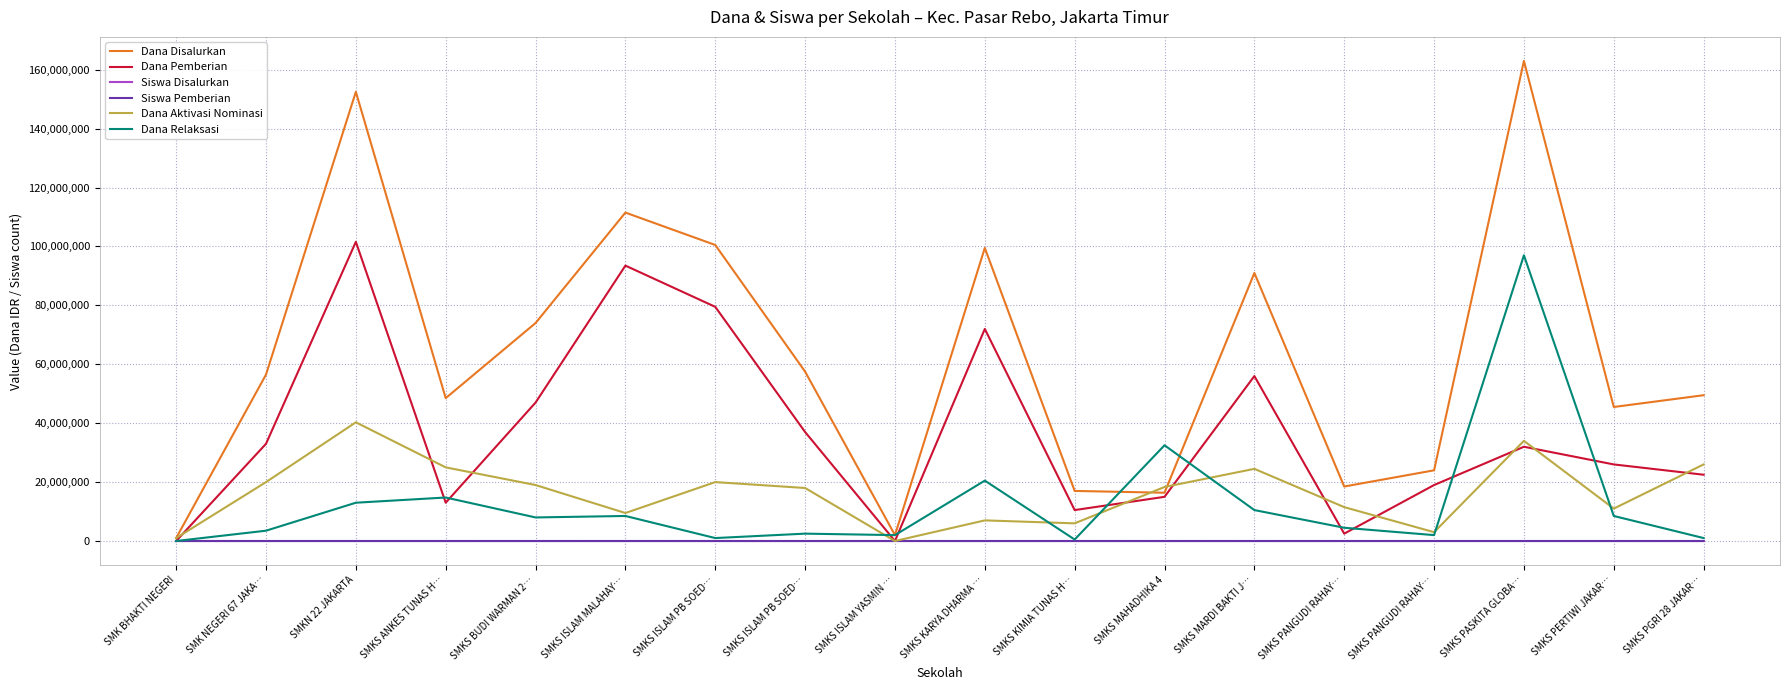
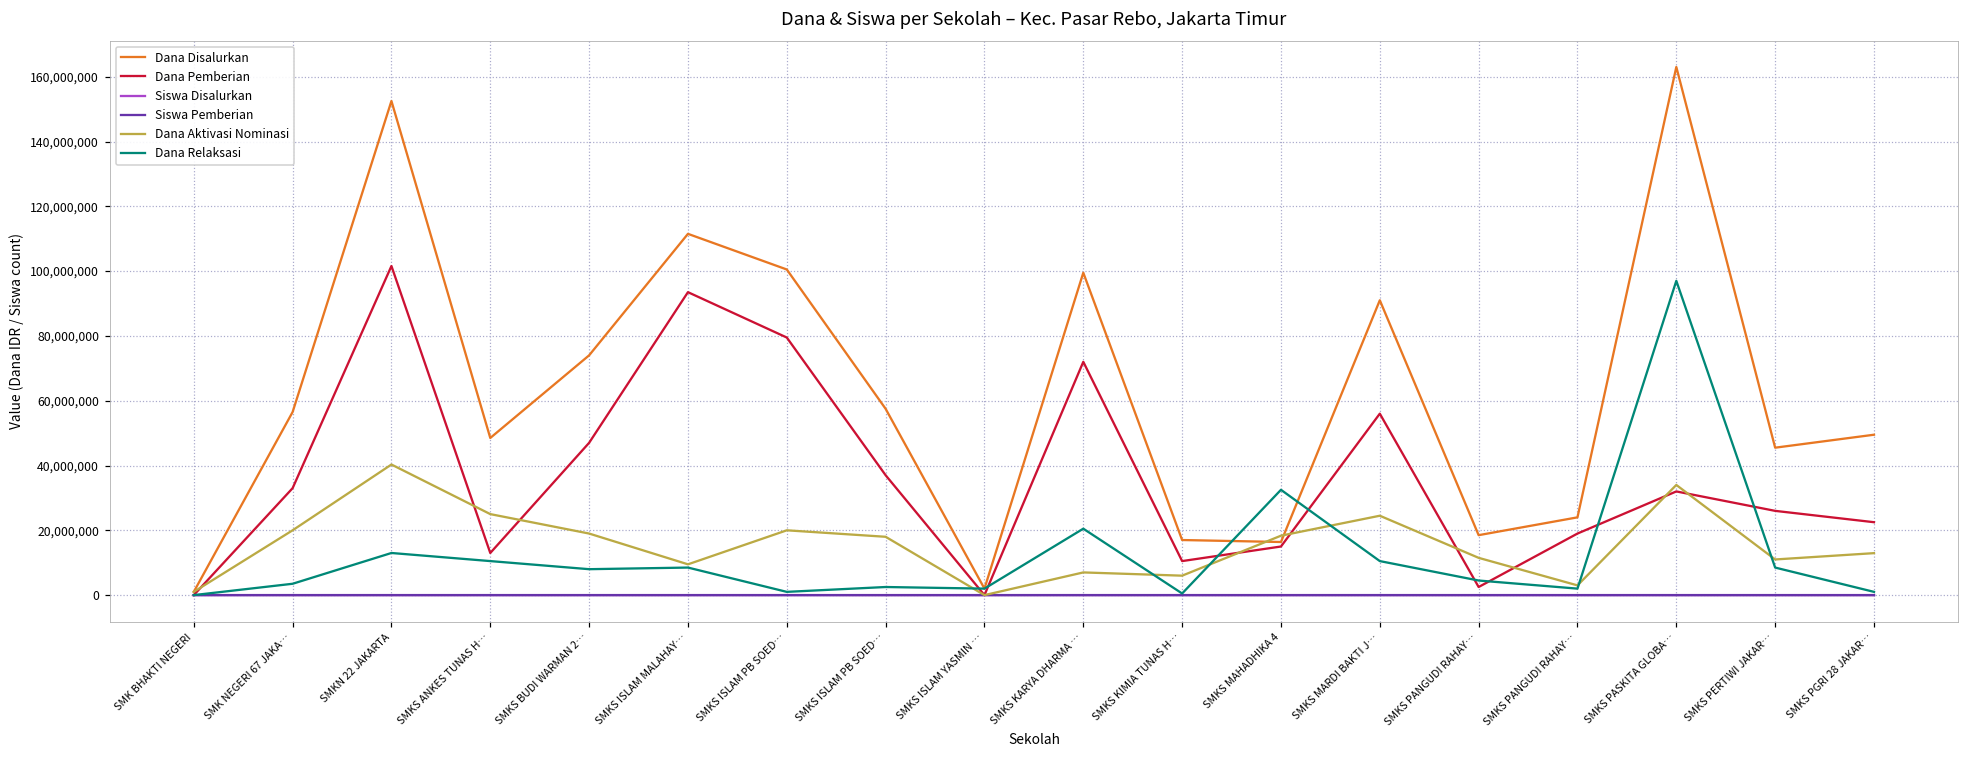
  {
    "Dana Disalurkan": {
      "SMK NEGERI 67 JAKA…": "57,000,000",
      "SMKN 22 JAKARTA": "153,000,000",
      "SMKS ANKES TUNAS H…": "49,000,000",
      "SMKS BUDI WARMAN 2…": "74,000,000",
      "SMKS ISLAM MALAHAY…": "112,000,000",
      "SMKS KARYA DHARMA …": "100,000,000",
      "SMKS KIMIA TUNAS H…": "17,000,000",
      "SMKS MAHADHIKA 4": "16,000,000",
      "SMKS MARDI BAKTI J…": "91,000,000",
      "SMKS PASKITA GLOBA…": "163,000,000",
      "SMKS PERTIWI JAKAR…": "46,000,000",
      "SMKS PGRI 28 JAKAR…": "50,000,000"
    },
    "Dana Pemberian": {
      "SMK NEGERI 67 JAKA…": "33,000,000",
      "SMKN 22 JAKARTA": "102,000,000",
      "SMKS ANKES TUNAS H…": "13,000,000",
      "SMKS BUDI WARMAN 2…": "47,000,000",
      "SMKS ISLAM MALAHAY…": "94,000,000",
      "SMKS KARYA DHARMA …": "72,000,000",
      "SMKS KIMIA TUNAS H…": "11,000,000",
      "SMKS MAHADHIKA 4": "15,000,000",
      "SMKS MARDI BAKTI J…": "56,000,000",
      "SMKS PASKITA GLOBA…": "32,000,000",
      "SMKS PERTIWI JAKAR…": "26,000,000",
      "SMKS PGRI 28 JAKAR…": "23,000,000"
    },
    "Siswa Pemberian": {
      "SMK NEGERI 67 JAKA…": "0",
      "SMKN 22 JAKARTA": "0",
      "SMKS ANKES TUNAS H…": "0",
      "SMKS BUDI WARMAN 2…": "0",
      "SMKS ISLAM MALAHAY…": "0",
      "SMKS KARYA DHARMA …": "0",
      "SMKS MAHADHIKA 4": "0",
      "SMKS MARDI BAKTI J…": "0",
      "SMKS PASKITA GLOBA…": "0",
      "SMKS PERTIWI JAKAR…": "0",
      "SMKS PGRI 28 JAKAR…": "0"
    },
    "Dana Aktivasi Nominasi": {
      "SMK NEGERI 67 JAKA…": "20,000,000",
      "SMKN 22 JAKARTA": "40,000,000",
      "SMKS ANKES TUNAS H…": "25,000,000",
      "SMKS BUDI WARMAN 2…": "19,000,000",
      "SMKS ISLAM MALAHAY…": "10,000,000",
      "SMKS KARYA DHARMA …": "7,000,000",
      "SMKS KIMIA TUNAS H…": "6,000,000",
      "SMKS MAHADHIKA 4": "18,000,000",
      "SMKS MARDI BAKTI J…": "25,000,000",
      "SMKS PASKITA GLOBA…": "34,000,000",
      "SMKS PERTIWI JAKAR…": "11,000,000",
-     "SMKS PGRI 28 JAKAR…": "26,000,000"
+     "SMKS PGRI 28 JAKAR…": "13,000,000"
    },
    "Dana Relaksasi": {
      "SMK NEGERI 67 JAKA…": "4,000,000",
      "SMKN 22 JAKARTA": "13,000,000",
-     "SMKS ANKES TUNAS H…": "15,000,000",
+     "SMKS ANKES TUNAS H…": "11,000,000",
      "SMKS BUDI WARMAN 2…": "8,000,000",
      "SMKS ISLAM MALAHAY…": "9,000,000",
      "SMKS KARYA DHARMA …": "21,000,000",
      "SMKS MAHADHIKA 4": "33,000,000",
      "SMKS MARDI BAKTI J…": "11,000,000",
      "SMKS PASKITA GLOBA…": "97,000,000",
      "SMKS PERTIWI JAKAR…": "9,000,000",
      "SMKS PGRI 28 JAKAR…": "1,000,000"
    }
  }
